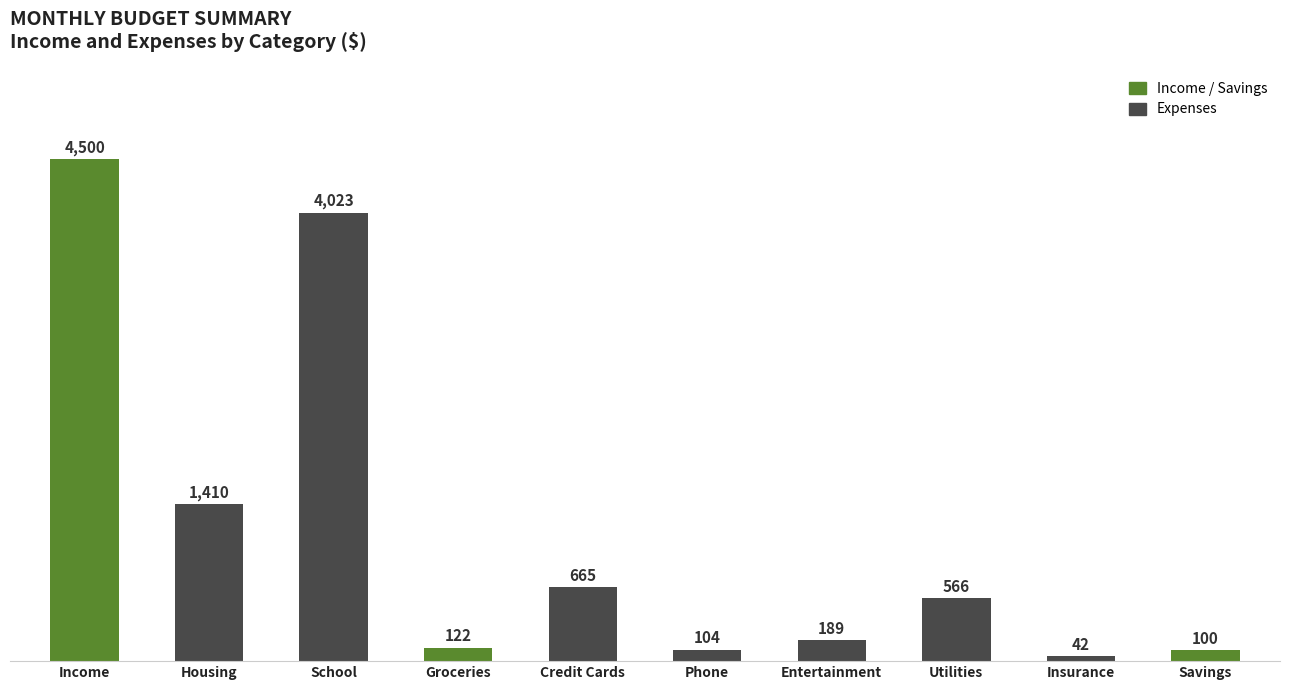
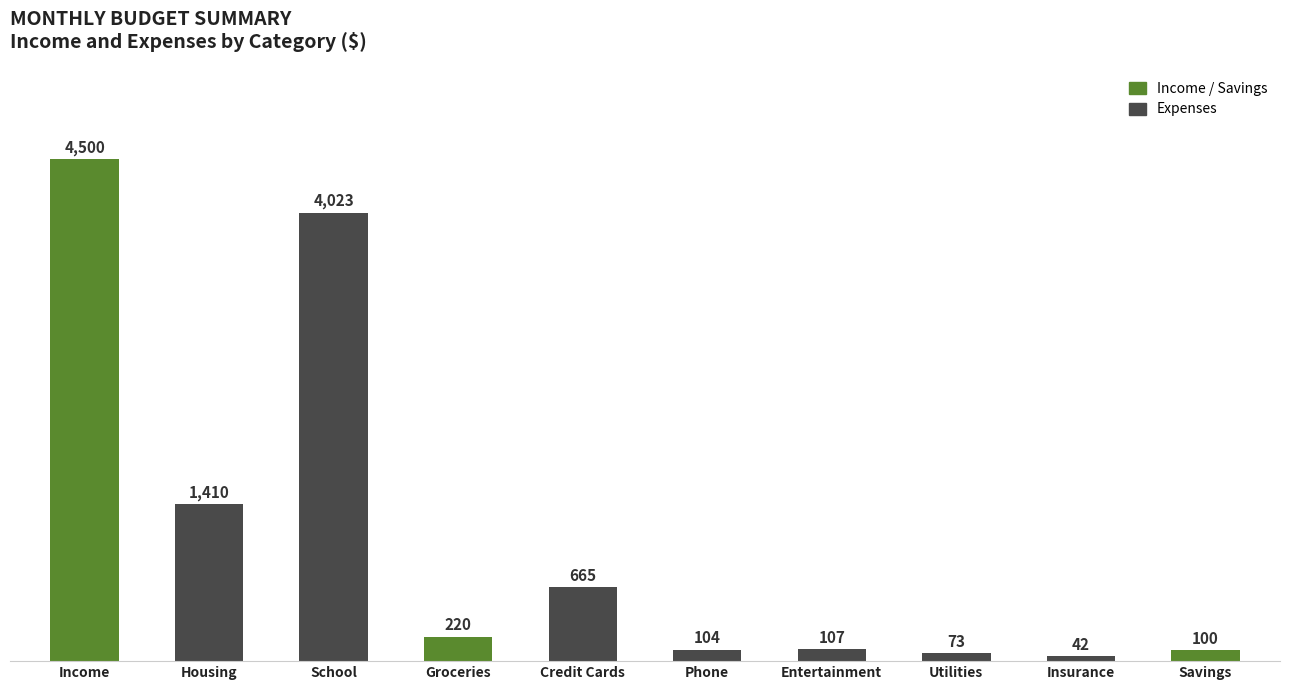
  {
    "Income": "4,500",
    "Housing": "1,410",
    "School": "4,023",
-   "Groceries": "122",
+   "Groceries": "220",
    "Credit Cards": "665",
    "Phone": "104",
-   "Entertainment": "189",
-   "Utilities": "566",
+   "Entertainment": "107",
+   "Utilities": "73",
    "Insurance": "42",
    "Savings": "100"
  }
